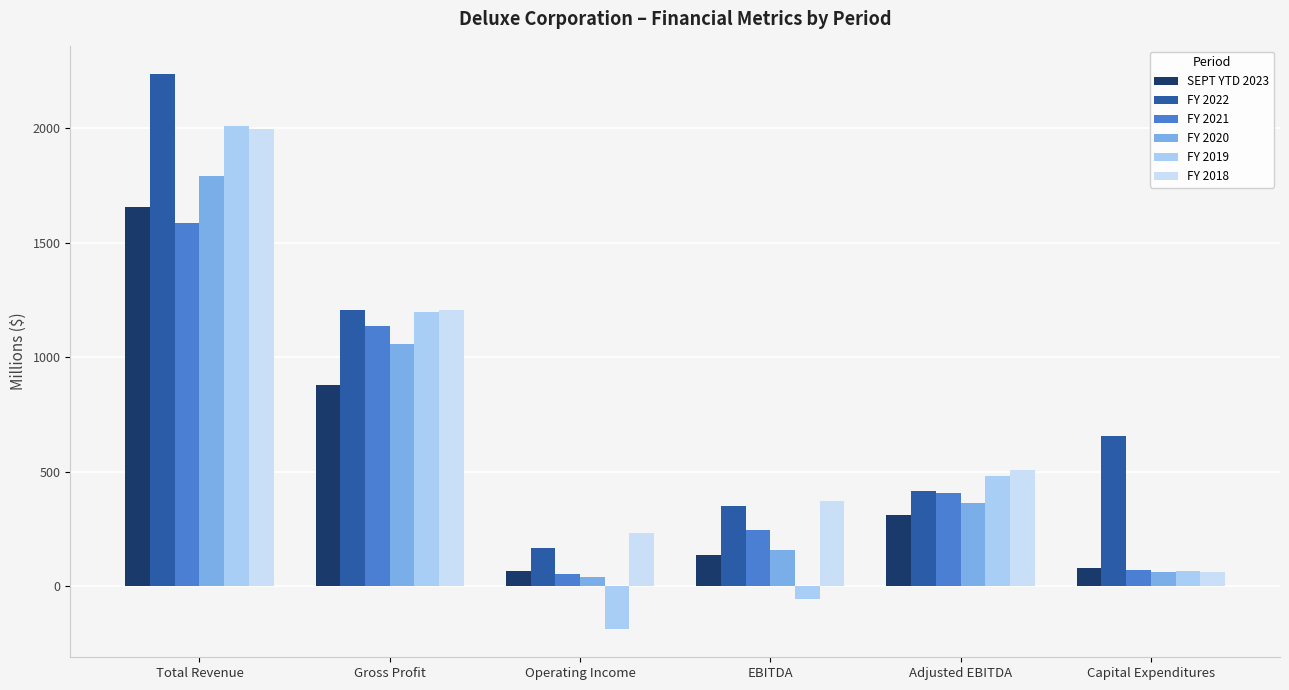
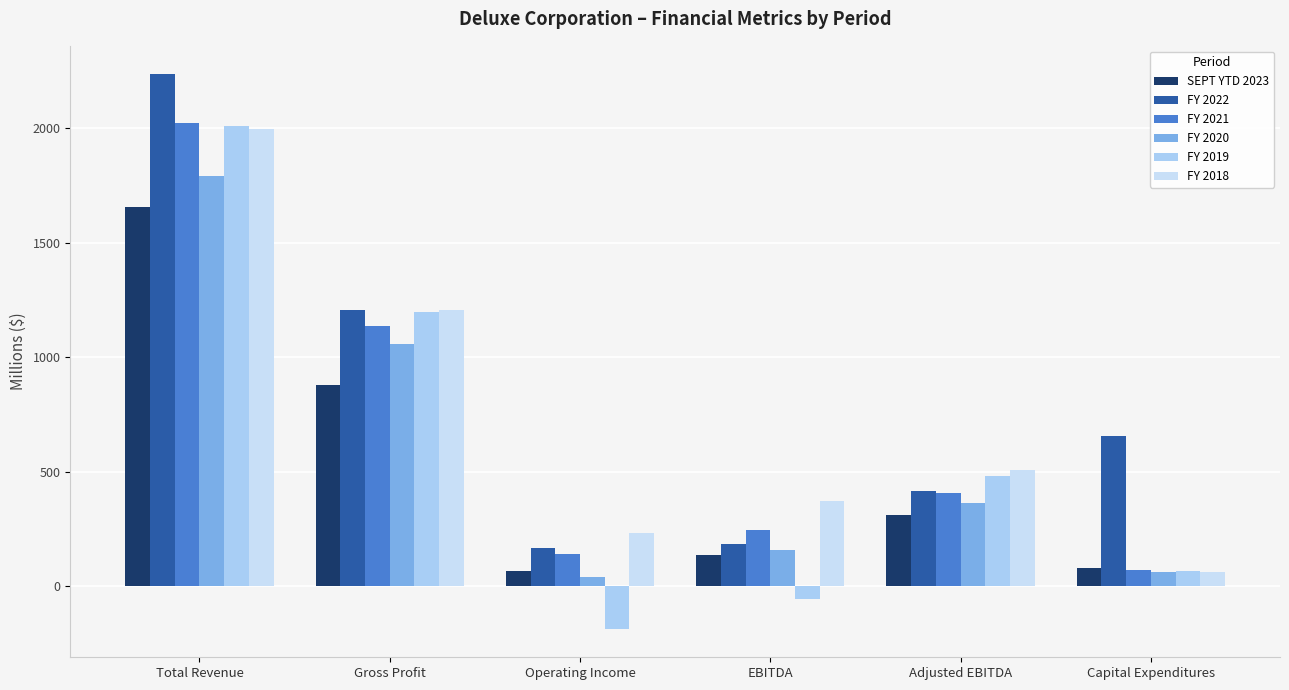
  {
    "SEPT YTD 2023": {
      "Total Revenue": 1650,
      "Gross Profit": 880,
      "Operating Income": 70,
      "EBITDA": 140,
      "Adjusted EBITDA": 310,
      "Capital Expenditures": 80
    },
    "FY 2022": {
      "Total Revenue": 2240,
      "Gross Profit": 1210,
      "Operating Income": 170,
-     "EBITDA": 350,
+     "EBITDA": 190,
      "Adjusted EBITDA": 420,
      "Capital Expenditures": 660
    },
    "FY 2021": {
-     "Total Revenue": 1590,
+     "Total Revenue": 2020,
      "Gross Profit": 1140,
-     "Operating Income": 50,
+     "Operating Income": 140,
      "EBITDA": 250,
      "Adjusted EBITDA": 410,
      "Capital Expenditures": 70
    }
  }
